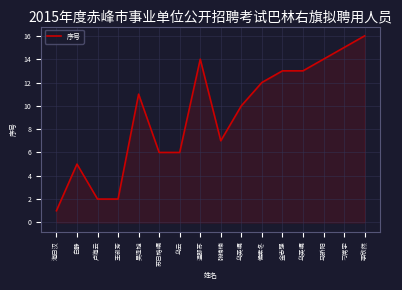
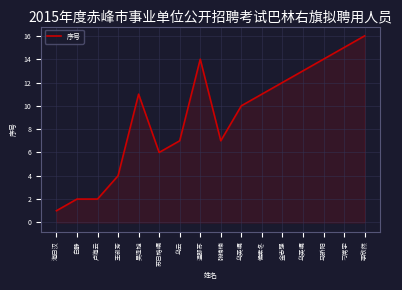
  {
    "海日汉": 1,
-   "白静": 5,
+   "白静": 2,
    "卢海云": 2,
-   "王淑芳": 2,
+   "王淑芳": 4,
    "吴泽旭": 11,
    "苏日格嘎": 6,
-   "乌云": 6,
+   "乌云": 7,
    "温都苏": 14,
    "张楠楠": 7,
-   "侯素冬": 12,
-   "金志强": 13,
+   "侯素冬": 11,
+   "金志强": 12,
    "马骄阳": 14,
    "刁常宇": 15,
    "李欣然": 16
  }
